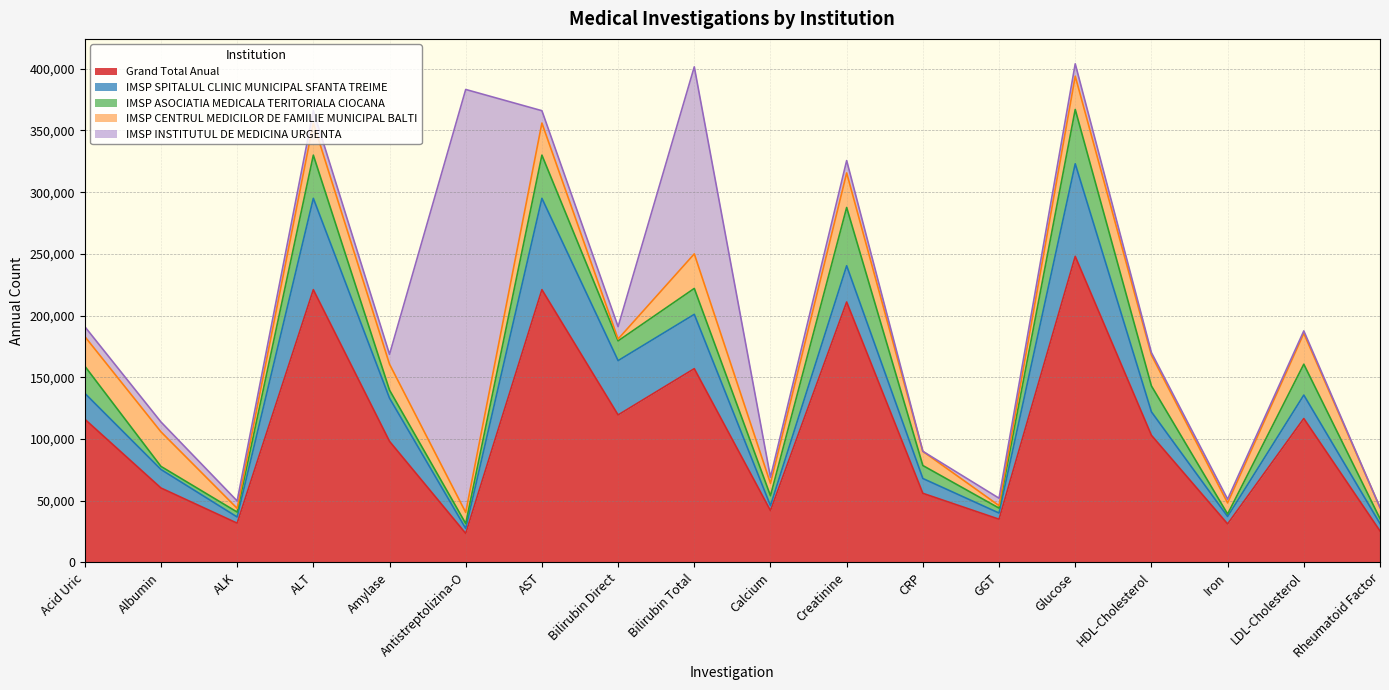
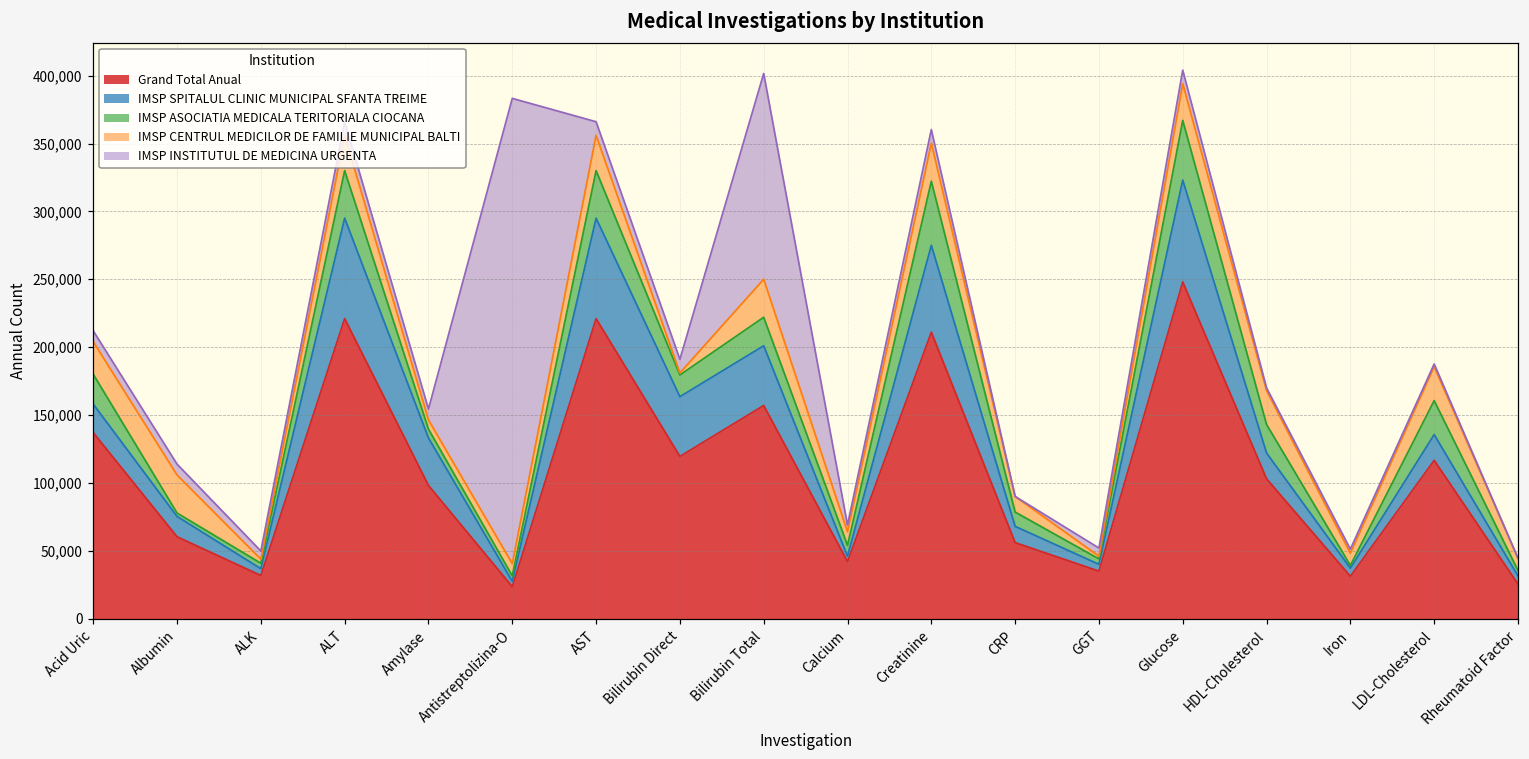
  {
    "Grand Total Anual": {
-     "Acid Uric": "116,000",
+     "Acid Uric": "137,000",
      "Albumin": "60,000",
      "ALK": "32,000",
      "ALT": "221,000",
      "Amylase": "98,000",
      "Antistreptolizina-O": "24,000",
      "AST": "221,000",
      "Bilirubin Direct": "120,000",
      "Bilirubin Total": "157,000",
      "Calcium": "42,000",
      "Creatinine": "211,000",
      "CRP": "56,000",
      "GGT": "35,000",
      "Glucose": "248,000",
      "HDL-Cholesterol": "103,000",
      "Iron": "31,000",
      "LDL-Cholesterol": "117,000",
      "Rheumatoid Factor": "26,000"
    },
    "IMSP SPITALUL CLINIC MUNICIPAL SFANTA TREIME": {
      "Acid Uric": "21,000",
      "Albumin": "15,000",
      "ALK": "5,000",
      "ALT": "74,000",
      "Amylase": "35,000",
      "Antistreptolizina-O": "4,000",
      "AST": "74,000",
      "Bilirubin Direct": "44,000",
      "Bilirubin Total": "44,000",
      "Calcium": "4,000",
-     "Creatinine": "29,000",
+     "Creatinine": "64,000",
      "CRP": "12,000",
      "GGT": "5,000",
      "Glucose": "75,000",
      "HDL-Cholesterol": "19,000",
      "LDL-Cholesterol": "19,000",
      "Rheumatoid Factor": "6,000"
    },
    "IMSP ASOCIATIA MEDICALA TERITORIALA CIOCANA": {
      "Acid Uric": "22,000",
      "Albumin": "3,000",
      "ALK": "4,000",
      "ALT": "35,000",
      "Amylase": "7,000",
      "Antistreptolizina-O": "4,000",
      "AST": "35,000",
      "Bilirubin Total": "21,000",
      "Calcium": "8,000",
      "Creatinine": "47,000",
      "CRP": "11,000",
      "Glucose": "44,000",
      "HDL-Cholesterol": "21,000",
      "LDL-Cholesterol": "25,000",
      "Rheumatoid Factor": "4,000"
    },
    "IMSP CENTRUL MEDICILOR DE FAMILIE MUNICIPAL BALTI": {
      "Acid Uric": "24,000",
      "Albumin": "28,000",
      "ALK": "3,000",
-     "Amylase": "21,000",
+     "Amylase": "7,000",
      "Antistreptolizina-O": "9,000",
      "AST": "26,000",
      "Bilirubin Total": "28,000",
      "Calcium": "10,000",
      "Creatinine": "28,000",
      "Glucose": "27,000",
      "Iron": "9,000"
    },
    "IMSP INSTITUTUL DE MEDICINA URGENTA": {
      "Acid Uric": "8,000",
      "Albumin": "8,000",
      "ALK": "6,000",
      "Amylase": "8,000",
      "Antistreptolizina-O": "343,000",
      "AST": "10,000",
      "Bilirubin Direct": "10,000",
      "Bilirubin Total": "152,000",
      "Calcium": "5,000",
      "Creatinine": "10,000",
      "GGT": "6,000",
      "Glucose": "10,000",
      "Iron": "3,000"
    }
  }
